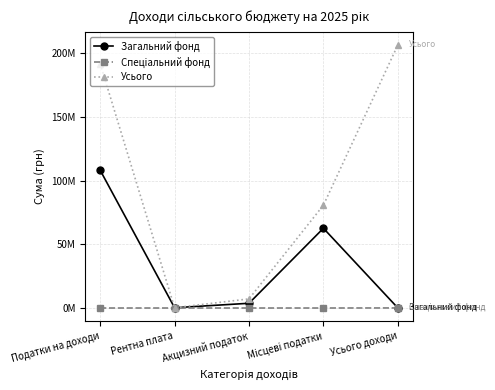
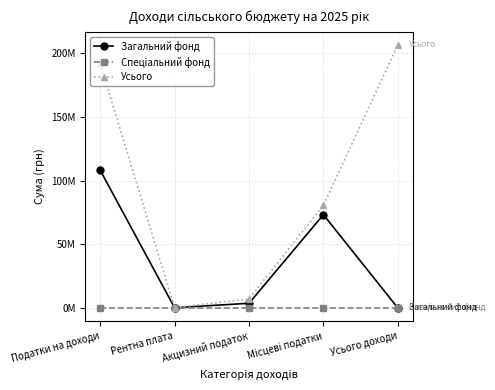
  {
    "Загальний фонд": {
      "Податки на доходи": 108000000,
      "Акцизний податок": 4000000,
-     "Місцеві податки": 63000000
+     "Місцеві податки": 73000000
    },
    "Спеціальний фонд": {
      "Податки на доходи": 0,
      "Акцизний податок": 0,
      "Місцеві податки": 0
    },
    "Усього": {
      "Акцизний податок": 7000000,
      "Місцеві податки": 81000000,
      "Усього доходи": 206000000
    }
  }
